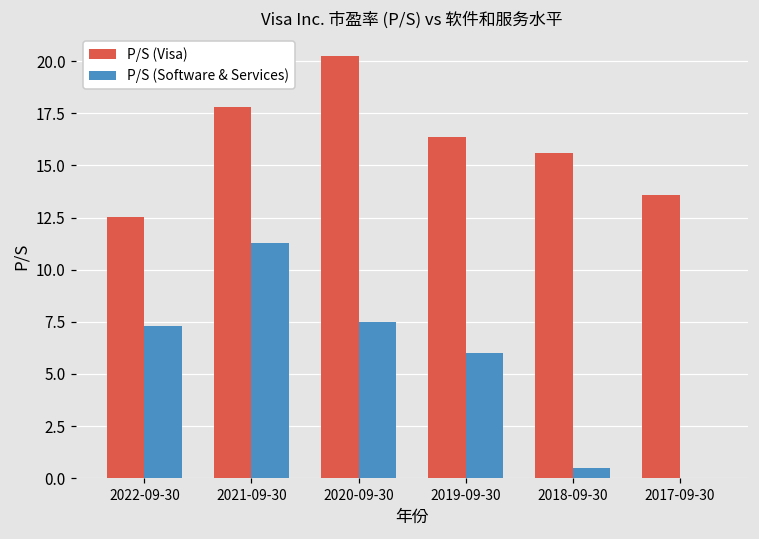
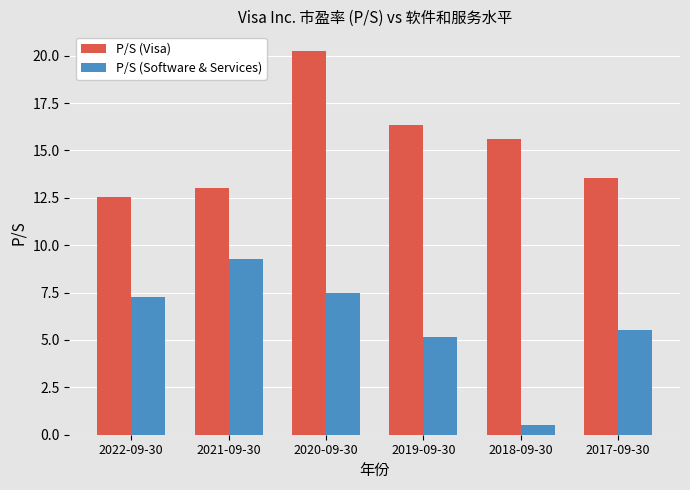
  {
    "P/S (Visa)": {
      "2022-09-30": 12.5,
-     "2021-09-30": 17.8,
+     "2021-09-30": 13.0,
      "2020-09-30": 20.3,
      "2019-09-30": 16.4,
      "2018-09-30": 15.6,
      "2017-09-30": 13.6
    },
    "P/S (Software & Services)": {
      "2022-09-30": 7.3,
-     "2021-09-30": 11.3,
+     "2021-09-30": 9.3,
      "2020-09-30": 7.5,
-     "2019-09-30": 6.0,
+     "2019-09-30": 5.2,
      "2018-09-30": 0.5,
-     "2017-09-30": 0.0
+     "2017-09-30": 5.5
    }
  }
